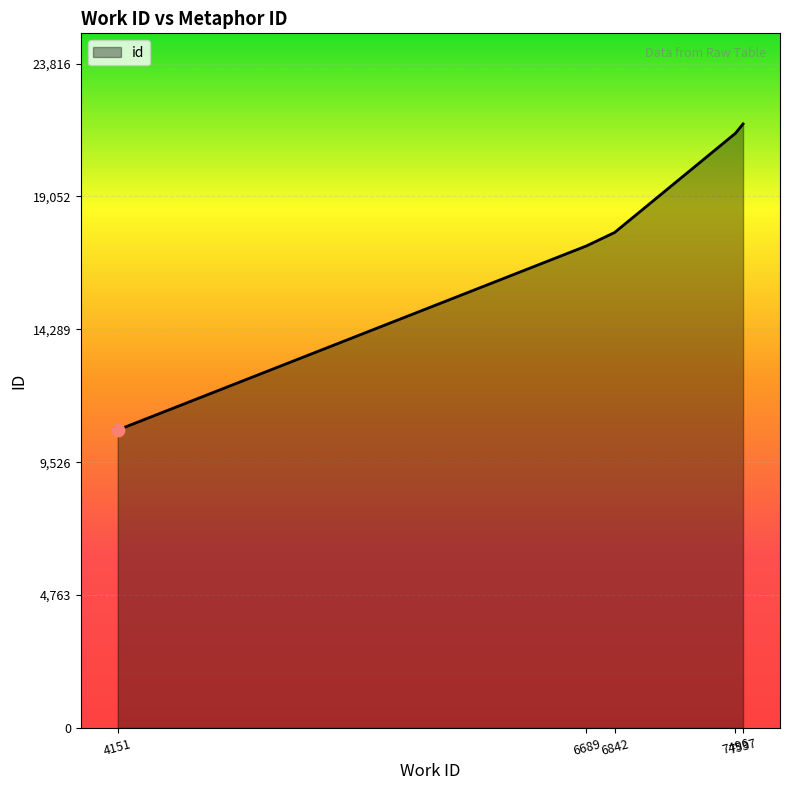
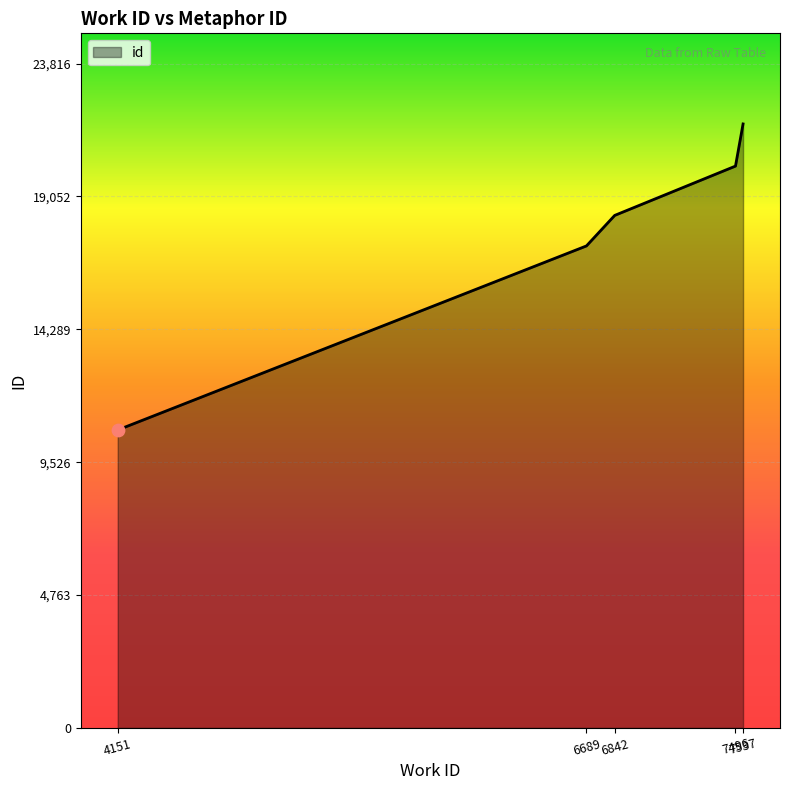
  {
    "id": {
      "6689": "17,300",
-     "6842": "17,800",
-     "7496": "21,300",
+     "6842": "18,400",
+     "7496": "20,100",
      "7537": "21,700"
    }
  }
